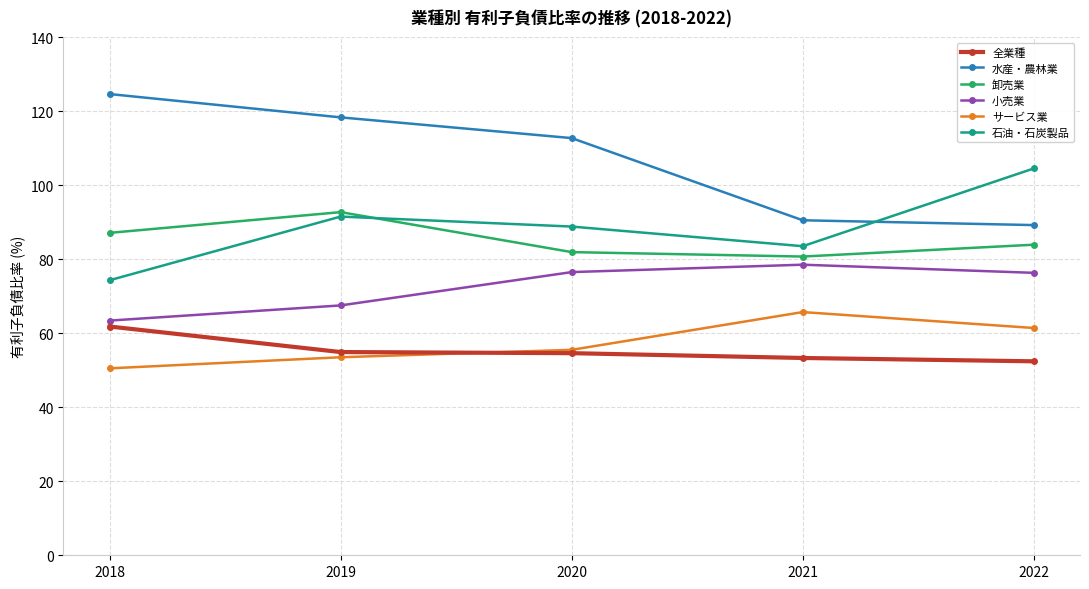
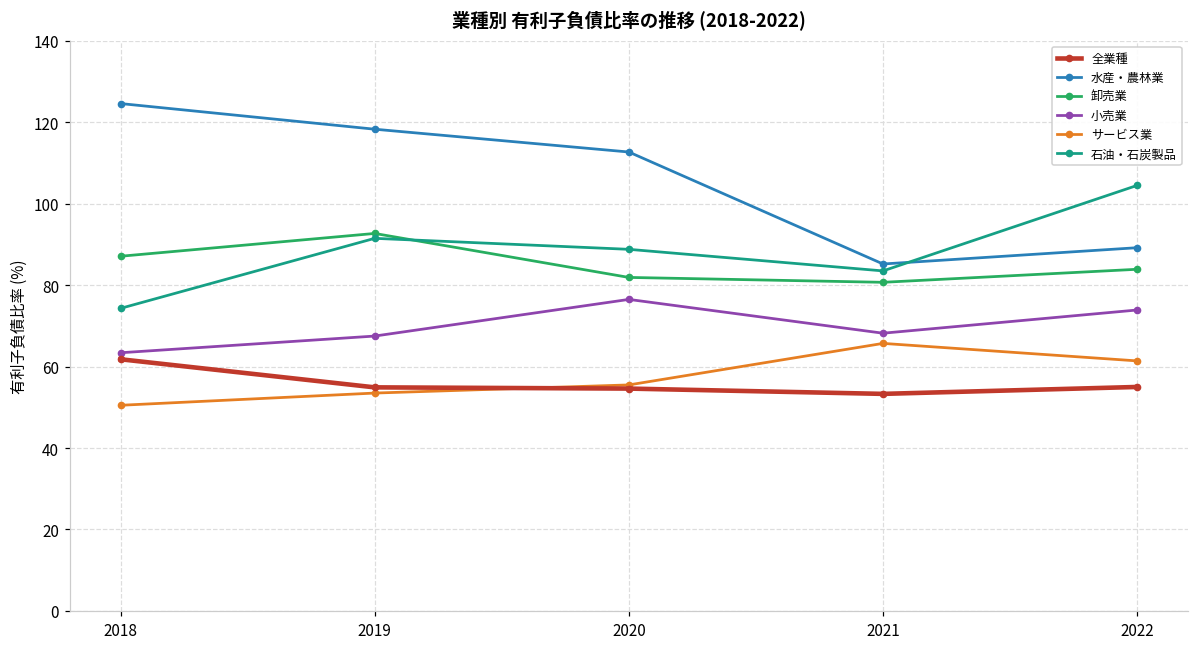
  {
    "全業種": {
      "2018": 62,
      "2019": 55,
      "2020": 55,
      "2021": 53,
-     "2022": 52
+     "2022": 55
    },
    "水産・農林業": {
      "2018": 125,
      "2019": 118,
      "2020": 113,
-     "2021": 91,
+     "2021": 85,
      "2022": 89
    },
    "小売業": {
      "2018": 63,
      "2019": 68,
      "2020": 77,
-     "2021": 79,
-     "2022": 76
+     "2021": 68,
+     "2022": 74
    },
    "サービス業": {
      "2018": 51,
      "2019": 54,
      "2020": 56,
      "2021": 66,
      "2022": 61
    }
  }
